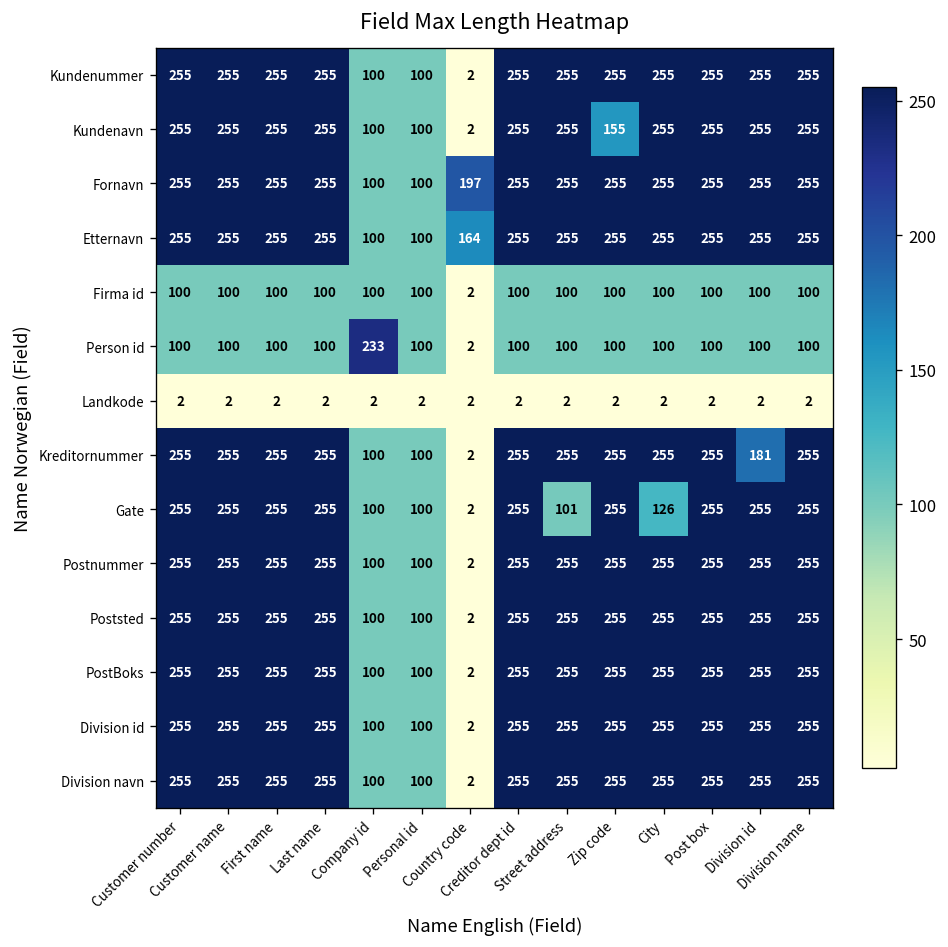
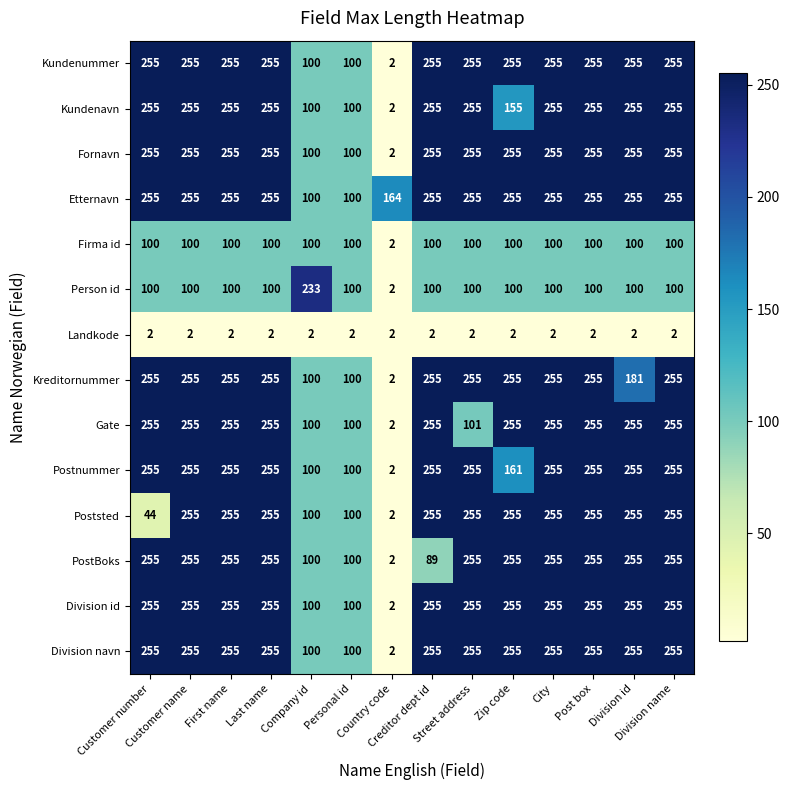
  {
    "Kundenummer": {
      "Customer number": 255,
      "Customer name": 255,
      "First name": 255,
      "Last name": 255,
      "Company id": 100,
      "Personal id": 100,
      "Country code": 2,
      "Creditor dept id": 255,
      "Street address": 255,
      "Zip code": 255,
      "City": 255,
      "Post box": 255,
      "Division id": 255,
      "Division name": 255
    },
    "Kundenavn": {
      "Customer number": 255,
      "Customer name": 255,
      "First name": 255,
      "Last name": 255,
      "Company id": 100,
      "Personal id": 100,
      "Country code": 2,
      "Creditor dept id": 255,
      "Street address": 255,
      "Zip code": 155,
      "City": 255,
      "Post box": 255,
      "Division id": 255,
      "Division name": 255
    },
    "Fornavn": {
      "Customer number": 255,
      "Customer name": 255,
      "First name": 255,
      "Last name": 255,
      "Company id": 100,
      "Personal id": 100,
-     "Country code": 197,
+     "Country code": 2,
      "Creditor dept id": 255,
      "Street address": 255,
      "Zip code": 255,
      "City": 255,
      "Post box": 255,
      "Division id": 255,
      "Division name": 255
    },
    "Etternavn": {
      "Customer number": 255,
      "Customer name": 255,
      "First name": 255,
      "Last name": 255,
      "Company id": 100,
      "Personal id": 100,
      "Country code": 164,
      "Creditor dept id": 255,
      "Street address": 255,
      "Zip code": 255,
      "City": 255,
      "Post box": 255,
      "Division id": 255,
      "Division name": 255
    },
    "Firma id": {
      "Customer number": 100,
      "Customer name": 100,
      "First name": 100,
      "Last name": 100,
      "Company id": 100,
      "Personal id": 100,
      "Country code": 2,
      "Creditor dept id": 100,
      "Street address": 100,
      "Zip code": 100,
      "City": 100,
      "Post box": 100,
      "Division id": 100,
      "Division name": 100
    },
    "Person id": {
      "Customer number": 100,
      "Customer name": 100,
      "First name": 100,
      "Last name": 100,
      "Company id": 233,
      "Personal id": 100,
      "Country code": 2,
      "Creditor dept id": 100,
      "Street address": 100,
      "Zip code": 100,
      "City": 100,
      "Post box": 100,
      "Division id": 100,
      "Division name": 100
    },
    "Landkode": {
      "Customer number": 2,
      "Customer name": 2,
      "First name": 2,
      "Last name": 2,
      "Company id": 2,
      "Personal id": 2,
      "Country code": 2,
      "Creditor dept id": 2,
      "Street address": 2,
      "Zip code": 2,
      "City": 2,
      "Post box": 2,
      "Division id": 2,
      "Division name": 2
    },
    "Kreditornummer": {
      "Customer number": 255,
      "Customer name": 255,
      "First name": 255,
      "Last name": 255,
      "Company id": 100,
      "Personal id": 100,
      "Country code": 2,
      "Creditor dept id": 255,
      "Street address": 255,
      "Zip code": 255,
      "City": 255,
      "Post box": 255,
      "Division id": 181,
      "Division name": 255
    },
    "Gate": {
      "Customer number": 255,
      "Customer name": 255,
      "First name": 255,
      "Last name": 255,
      "Company id": 100,
      "Personal id": 100,
      "Country code": 2,
      "Creditor dept id": 255,
      "Street address": 101,
      "Zip code": 255,
-     "City": 126,
+     "City": 255,
      "Post box": 255,
      "Division id": 255,
      "Division name": 255
    },
    "Postnummer": {
      "Customer number": 255,
      "Customer name": 255,
      "First name": 255,
      "Last name": 255,
      "Company id": 100,
      "Personal id": 100,
      "Country code": 2,
      "Creditor dept id": 255,
      "Street address": 255,
-     "Zip code": 255,
+     "Zip code": 161,
      "City": 255,
      "Post box": 255,
      "Division id": 255,
      "Division name": 255
    },
    "Poststed": {
-     "Customer number": 255,
+     "Customer number": 44,
      "Customer name": 255,
      "First name": 255,
      "Last name": 255,
      "Company id": 100,
      "Personal id": 100,
      "Country code": 2,
      "Creditor dept id": 255,
      "Street address": 255,
      "Zip code": 255,
      "City": 255,
      "Post box": 255,
      "Division id": 255,
      "Division name": 255
    },
    "PostBoks": {
      "Customer number": 255,
      "Customer name": 255,
      "First name": 255,
      "Last name": 255,
      "Company id": 100,
      "Personal id": 100,
      "Country code": 2,
-     "Creditor dept id": 255,
+     "Creditor dept id": 89,
      "Street address": 255,
      "Zip code": 255,
      "City": 255,
      "Post box": 255,
      "Division id": 255,
      "Division name": 255
    },
    "Division id": {
      "Customer number": 255,
      "Customer name": 255,
      "First name": 255,
      "Last name": 255,
      "Company id": 100,
      "Personal id": 100,
      "Country code": 2,
      "Creditor dept id": 255,
      "Street address": 255,
      "Zip code": 255,
      "City": 255,
      "Post box": 255,
      "Division id": 255,
      "Division name": 255
    },
    "Division navn": {
      "Customer number": 255,
      "Customer name": 255,
      "First name": 255,
      "Last name": 255,
      "Company id": 100,
      "Personal id": 100,
      "Country code": 2,
      "Creditor dept id": 255,
      "Street address": 255,
      "Zip code": 255,
      "City": 255,
      "Post box": 255,
      "Division id": 255,
      "Division name": 255
    }
  }
